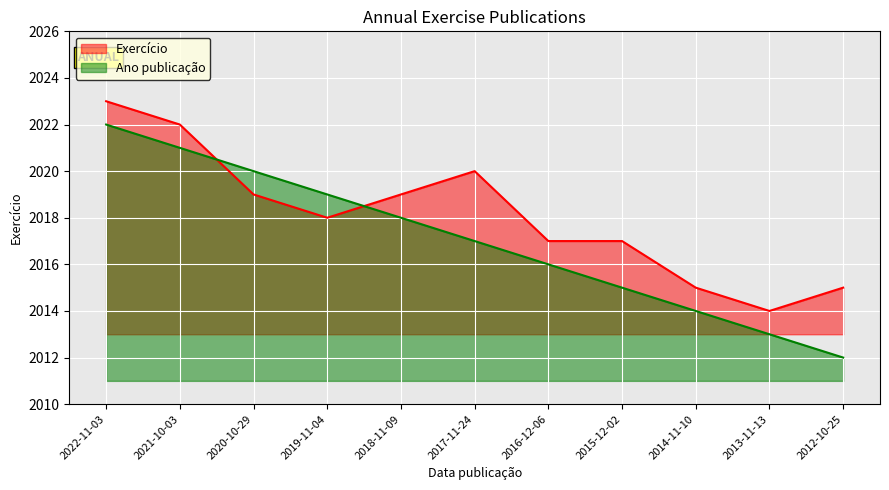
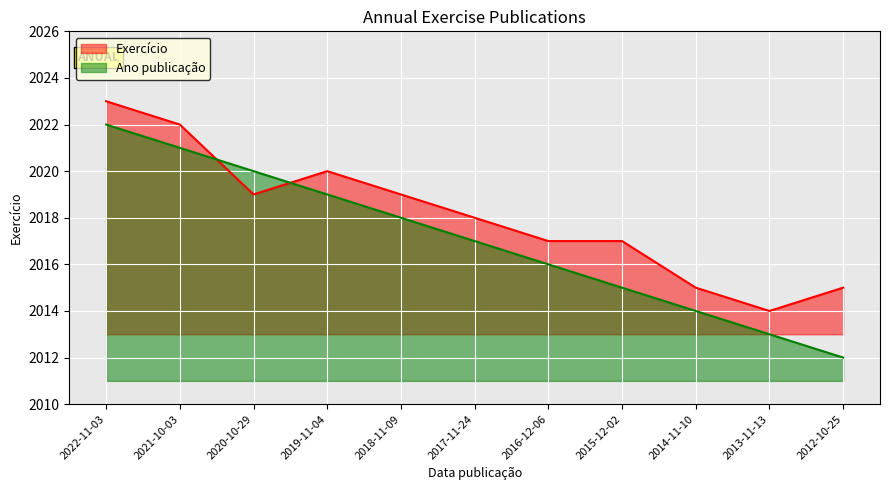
  {
    "Exercício": {
      "2022-11-03": 2023,
      "2021-10-03": 2022,
      "2020-10-29": 2019,
-     "2019-11-04": 2018,
+     "2019-11-04": 2020,
      "2018-11-09": 2019,
-     "2017-11-24": 2020,
+     "2017-11-24": 2018,
      "2016-12-06": 2017,
      "2015-12-02": 2017,
      "2014-11-10": 2015,
      "2013-11-13": 2014,
      "2012-10-25": 2015
    },
    "Ano publicação": {
      "2022-11-03": 2022,
      "2021-10-03": 2021,
      "2020-10-29": 2020,
      "2019-11-04": 2019,
      "2018-11-09": 2018,
      "2017-11-24": 2017,
      "2016-12-06": 2016,
      "2015-12-02": 2015,
      "2014-11-10": 2014,
      "2013-11-13": 2013,
      "2012-10-25": 2012
    }
  }
